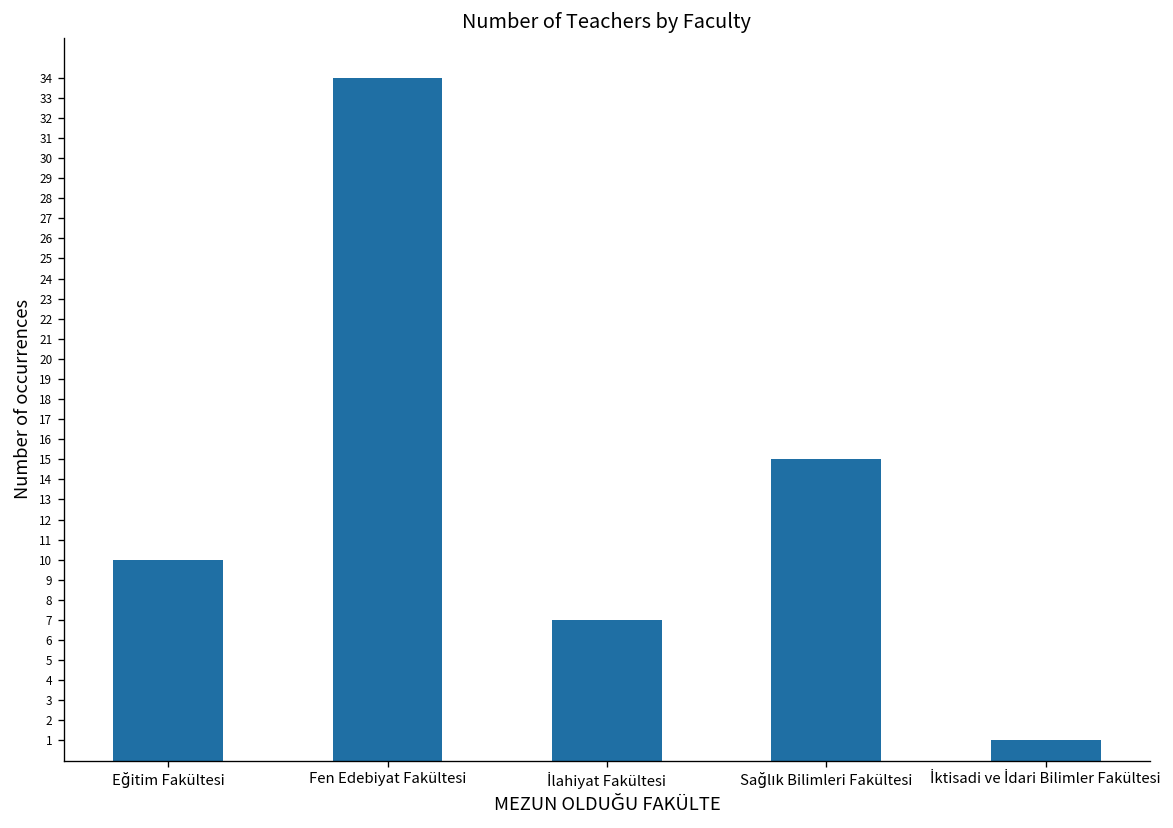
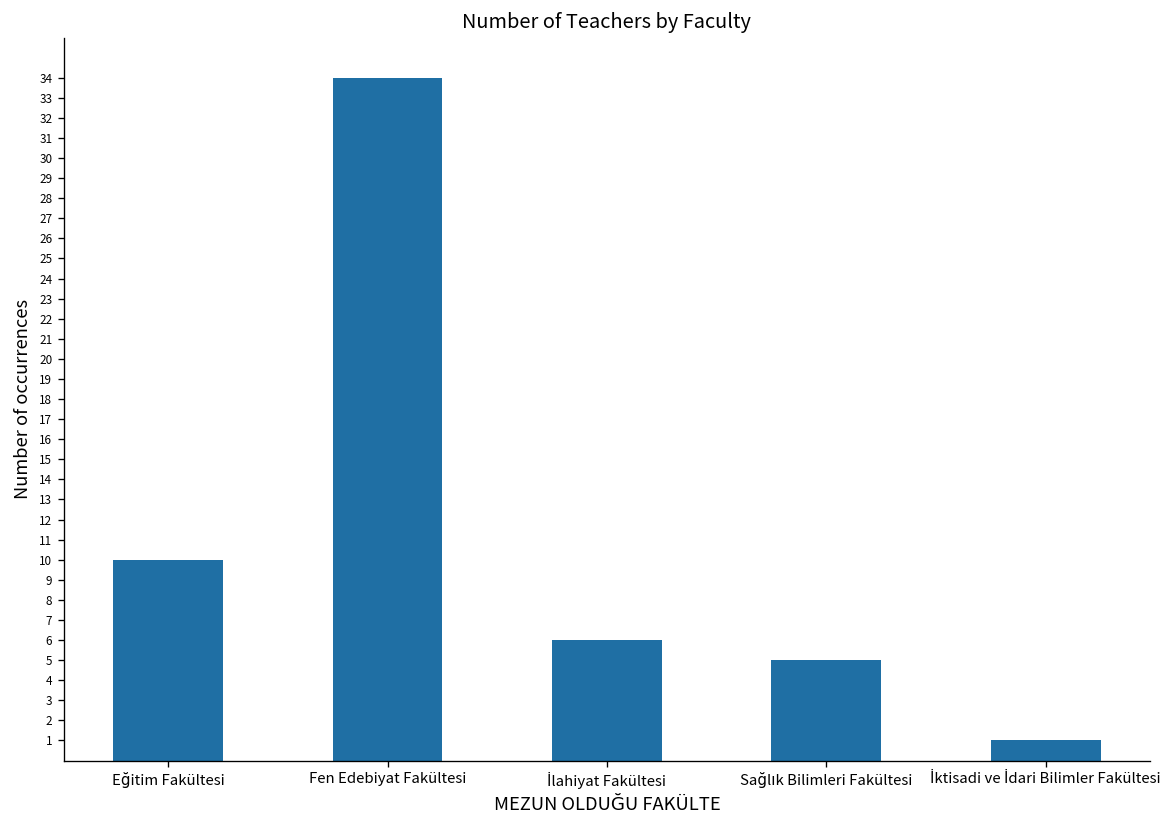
  {
    "Eğitim Fakültesi": 10,
    "Fen Edebiyat Fakültesi": 34,
-   "İlahiyat Fakültesi": 7,
-   "Sağlık Bilimleri Fakültesi": 15,
+   "İlahiyat Fakültesi": 6,
+   "Sağlık Bilimleri Fakültesi": 5,
    "İktisadi ve İdari Bilimler Fakültesi": 1
  }
